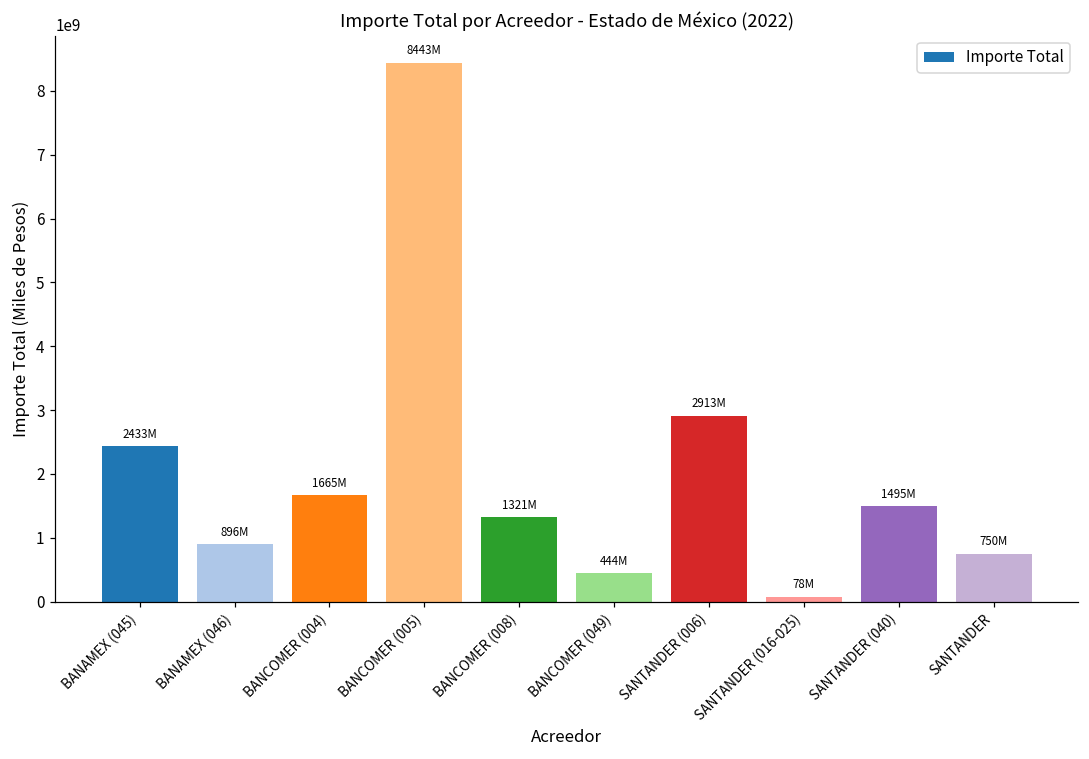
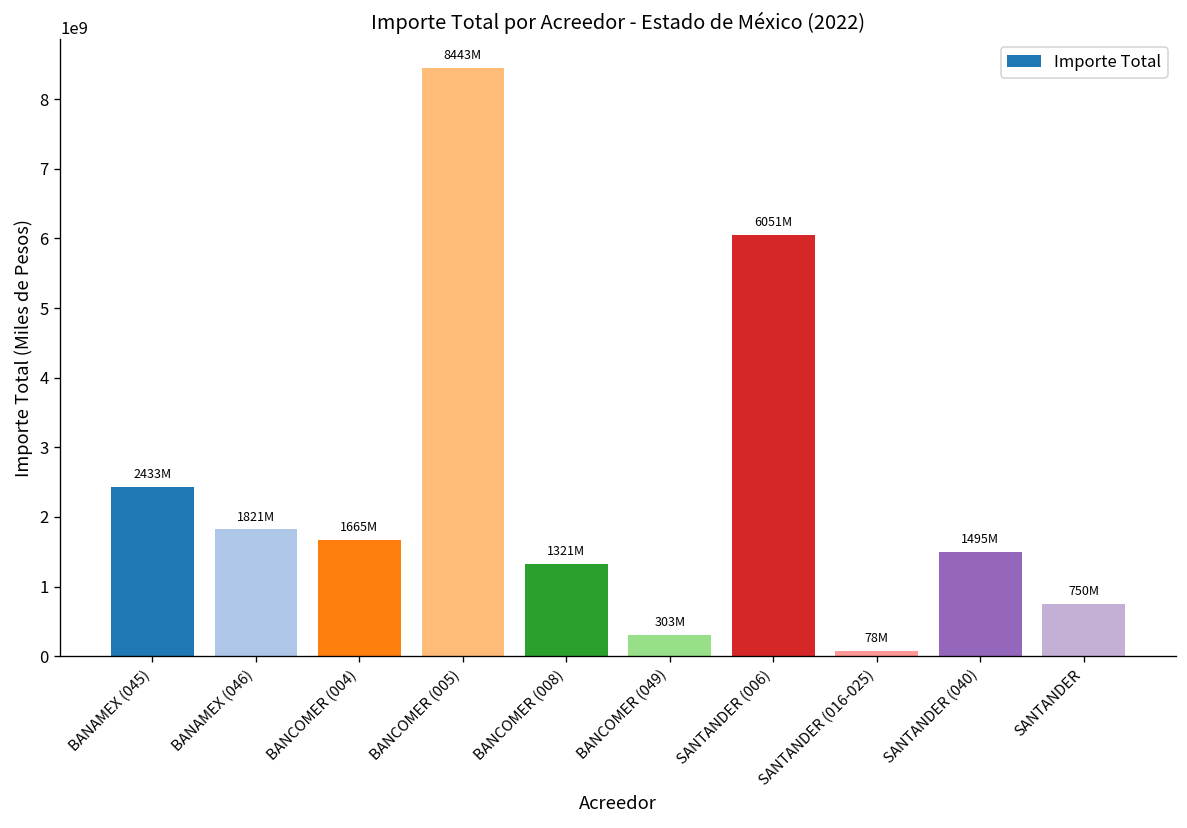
  {
    "BANAMEX (045)": "2433M",
-   "BANAMEX (046)": "896M",
+   "BANAMEX (046)": "1821M",
    "BANCOMER (004)": "1665M",
    "BANCOMER (005)": "8443M",
    "BANCOMER (008)": "1321M",
-   "BANCOMER (049)": "444M",
-   "SANTANDER (006)": "2913M",
+   "BANCOMER (049)": "303M",
+   "SANTANDER (006)": "6051M",
    "SANTANDER (016-025)": "78M",
    "SANTANDER (040)": "1495M",
    "SANTANDER": "750M"
  }
